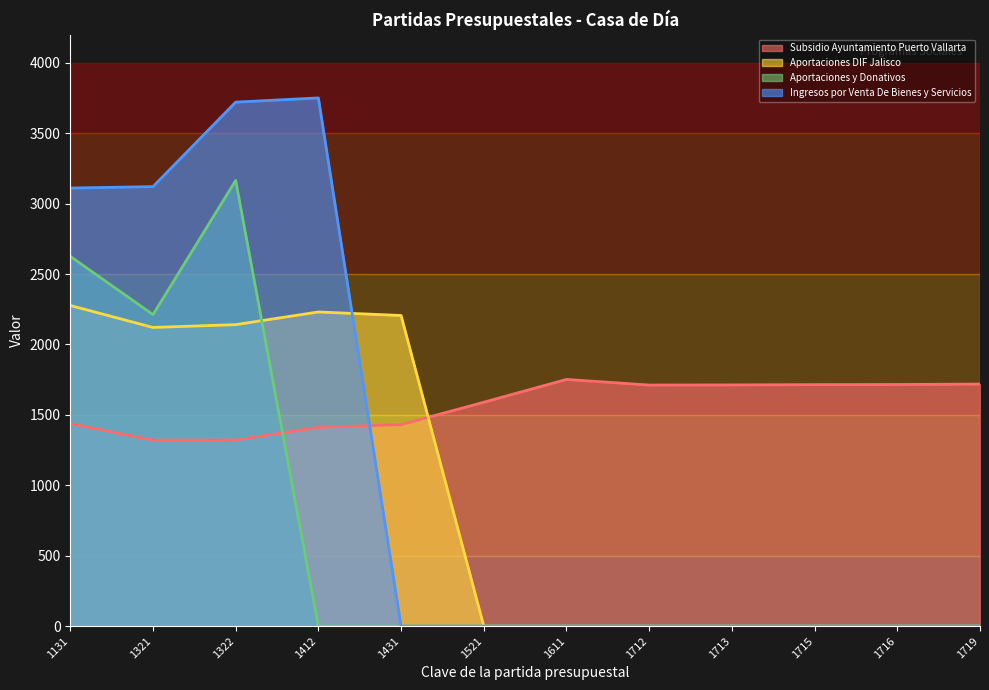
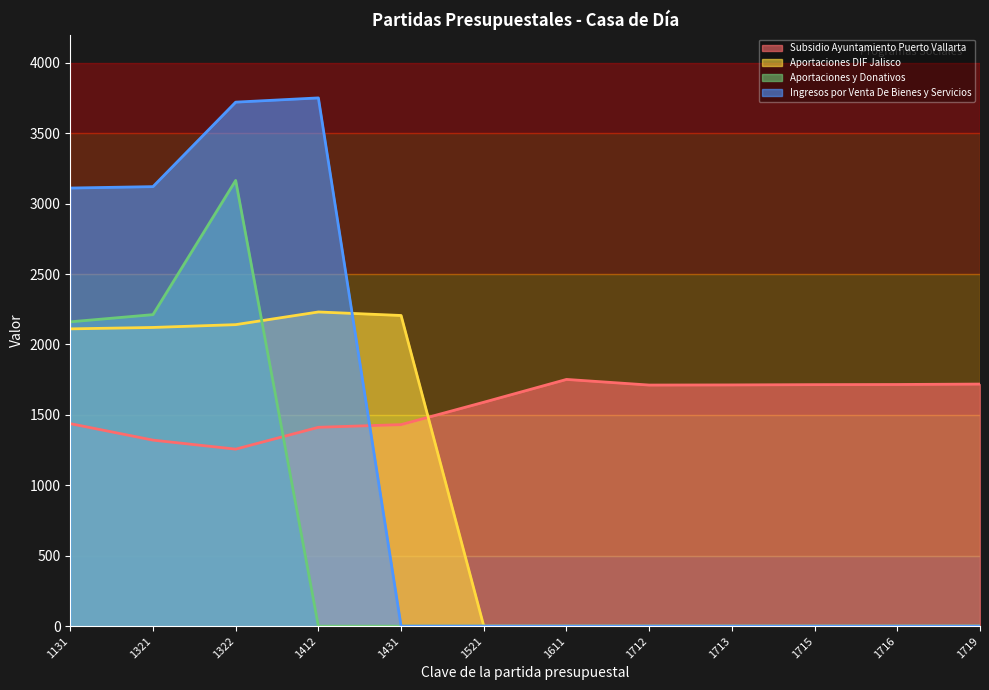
  {
    "Subsidio Ayuntamiento Puerto Vallarta": {
      "1131": 1440,
      "1321": 1320,
-     "1322": 1320,
+     "1322": 1260,
      "1412": 1410,
      "1431": 1430,
      "1521": 1590,
      "1611": 1750,
      "1712": 1710,
      "1713": 1710,
      "1715": 1720,
      "1716": 1720,
      "1719": 1720
    },
    "Aportaciones DIF Jalisco": {
-     "1131": 2280,
+     "1131": 2110,
      "1321": 2120,
      "1322": 2140,
      "1412": 2230,
      "1431": 2210
    },
    "Aportaciones y Donativos": {
-     "1131": 2630,
+     "1131": 2160,
      "1321": 2210,
      "1322": 3170,
      "1412": 0
    },
    "Ingresos por Venta De Bienes y Servicios": {
      "1131": 3110,
      "1321": 3120,
      "1322": 3720,
      "1412": 3750
    }
  }
